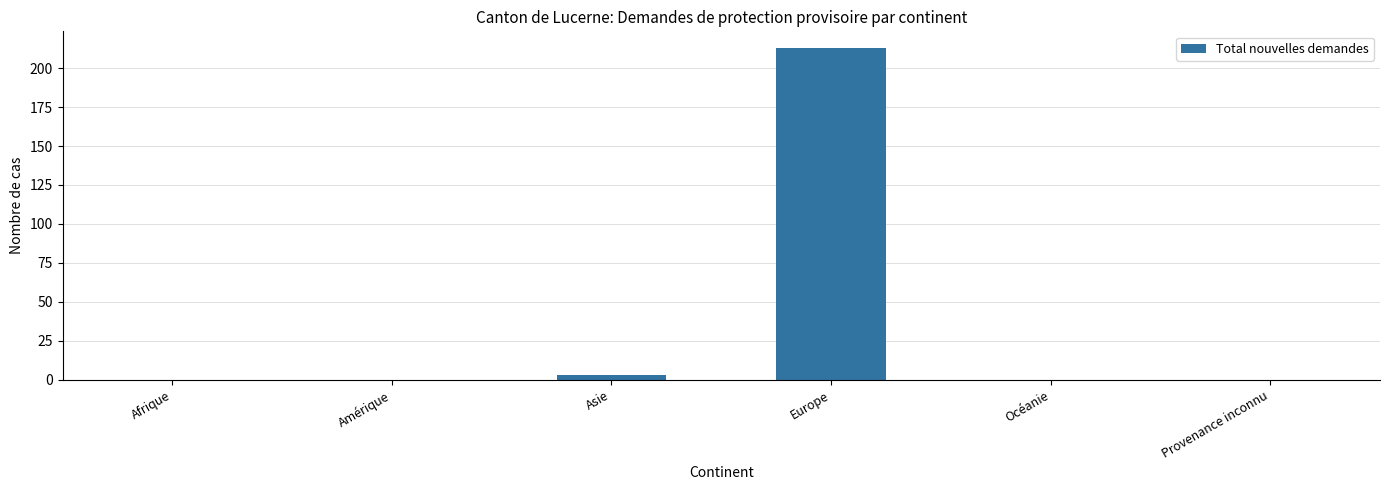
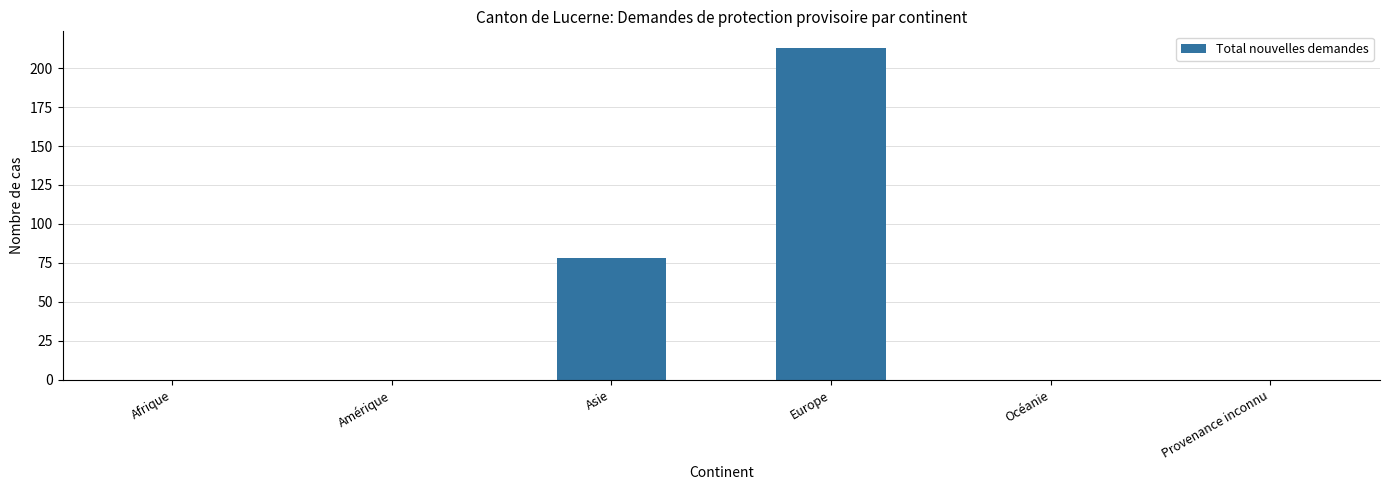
  {
    "Afrique": 0,
    "Amérique": 0,
-   "Asie": 3,
+   "Asie": 78,
    "Europe": 213,
    "Océanie": 0,
    "Provenance inconnu": 0
  }
